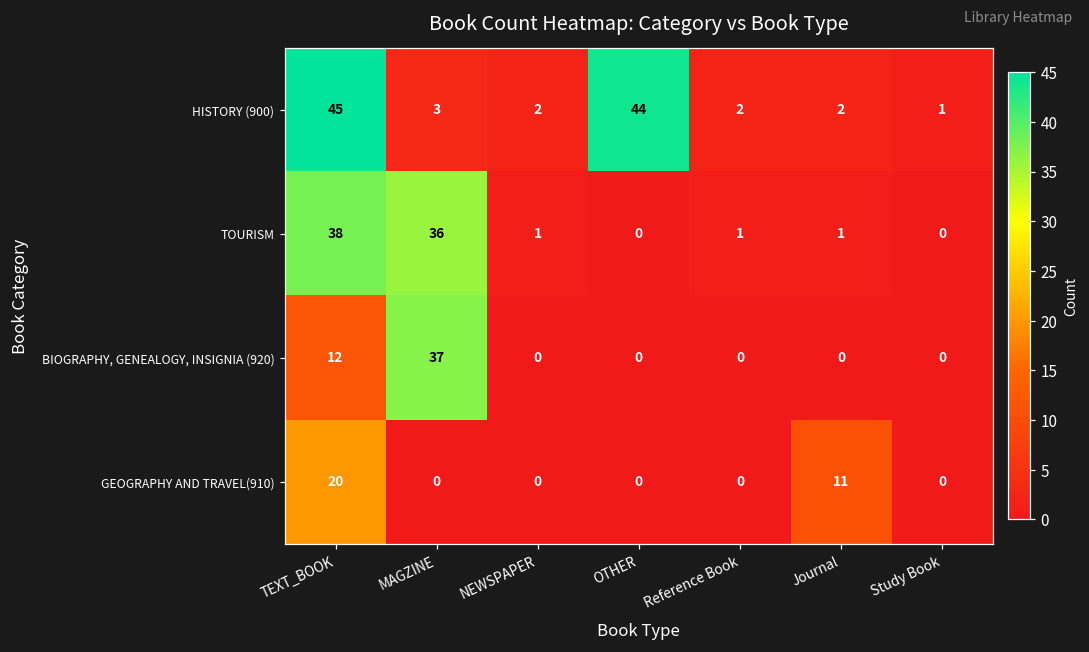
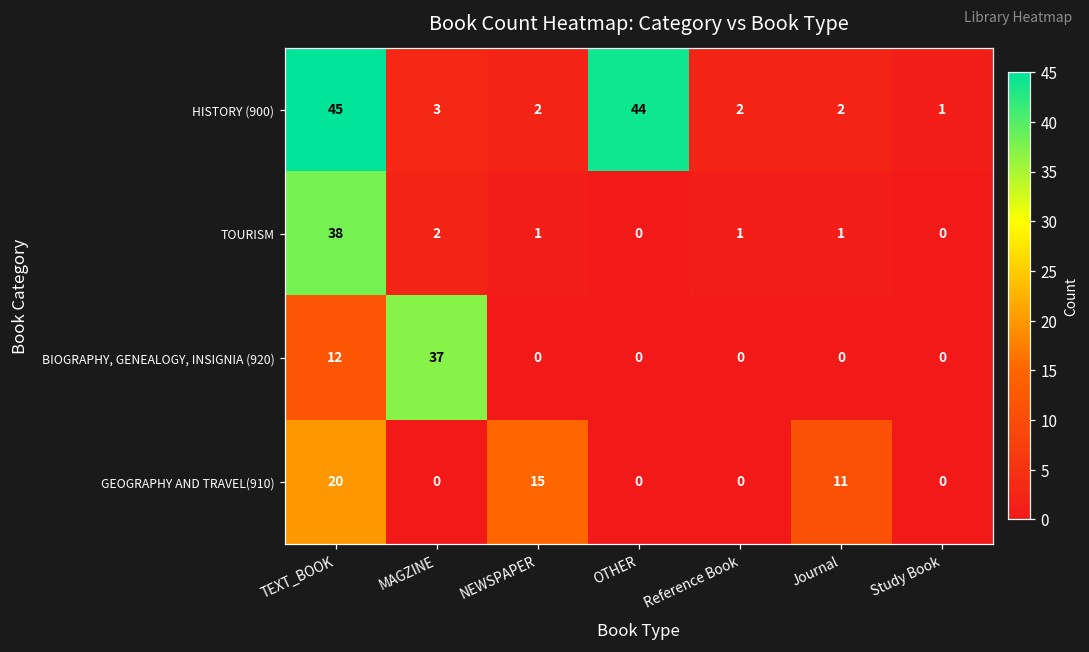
  {
    "HISTORY (900)": {
      "TEXT_BOOK": 45,
      "MAGZINE": 3,
      "NEWSPAPER": 2,
      "OTHER": 44,
      "Reference Book": 2,
      "Journal": 2,
      "Study Book": 1
    },
    "TOURISM": {
      "TEXT_BOOK": 38,
-     "MAGZINE": 36,
+     "MAGZINE": 2,
      "NEWSPAPER": 1,
      "OTHER": 0,
      "Reference Book": 1,
      "Journal": 1,
      "Study Book": 0
    },
    "BIOGRAPHY, GENEALOGY, INSIGNIA (920)": {
      "TEXT_BOOK": 12,
      "MAGZINE": 37,
      "NEWSPAPER": 0,
      "OTHER": 0,
      "Reference Book": 0,
      "Journal": 0,
      "Study Book": 0
    },
    "GEOGRAPHY AND TRAVEL(910)": {
      "TEXT_BOOK": 20,
      "MAGZINE": 0,
-     "NEWSPAPER": 0,
+     "NEWSPAPER": 15,
      "OTHER": 0,
      "Reference Book": 0,
      "Journal": 11,
      "Study Book": 0
    }
  }
